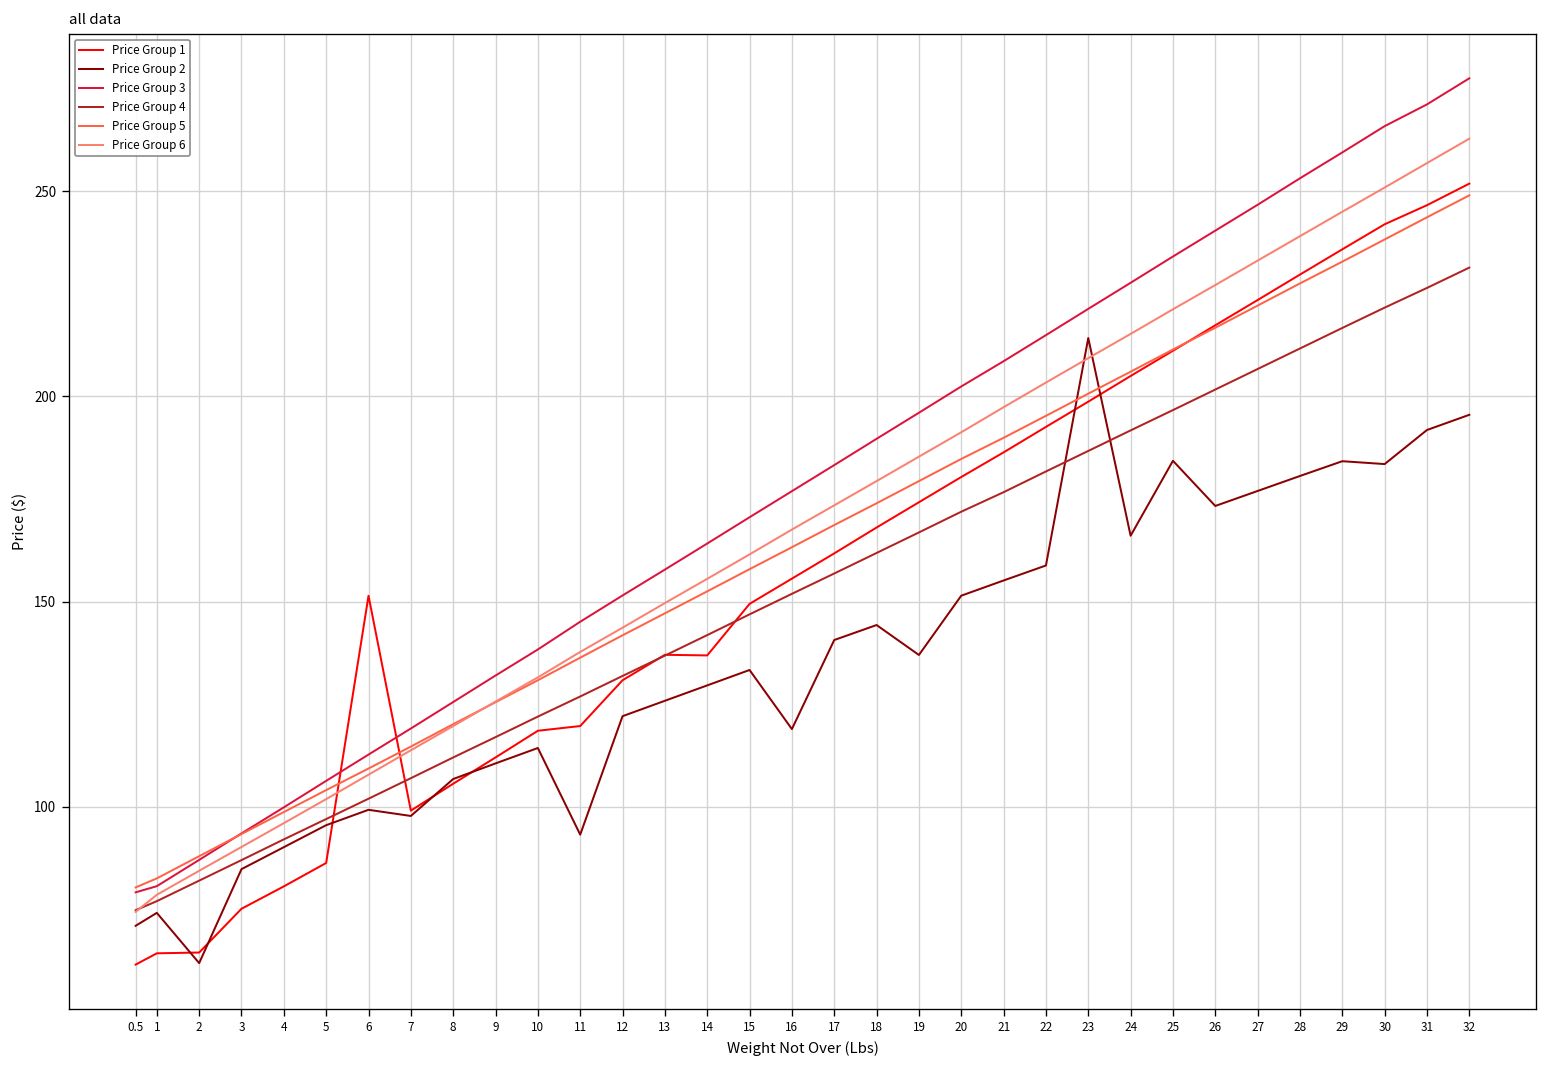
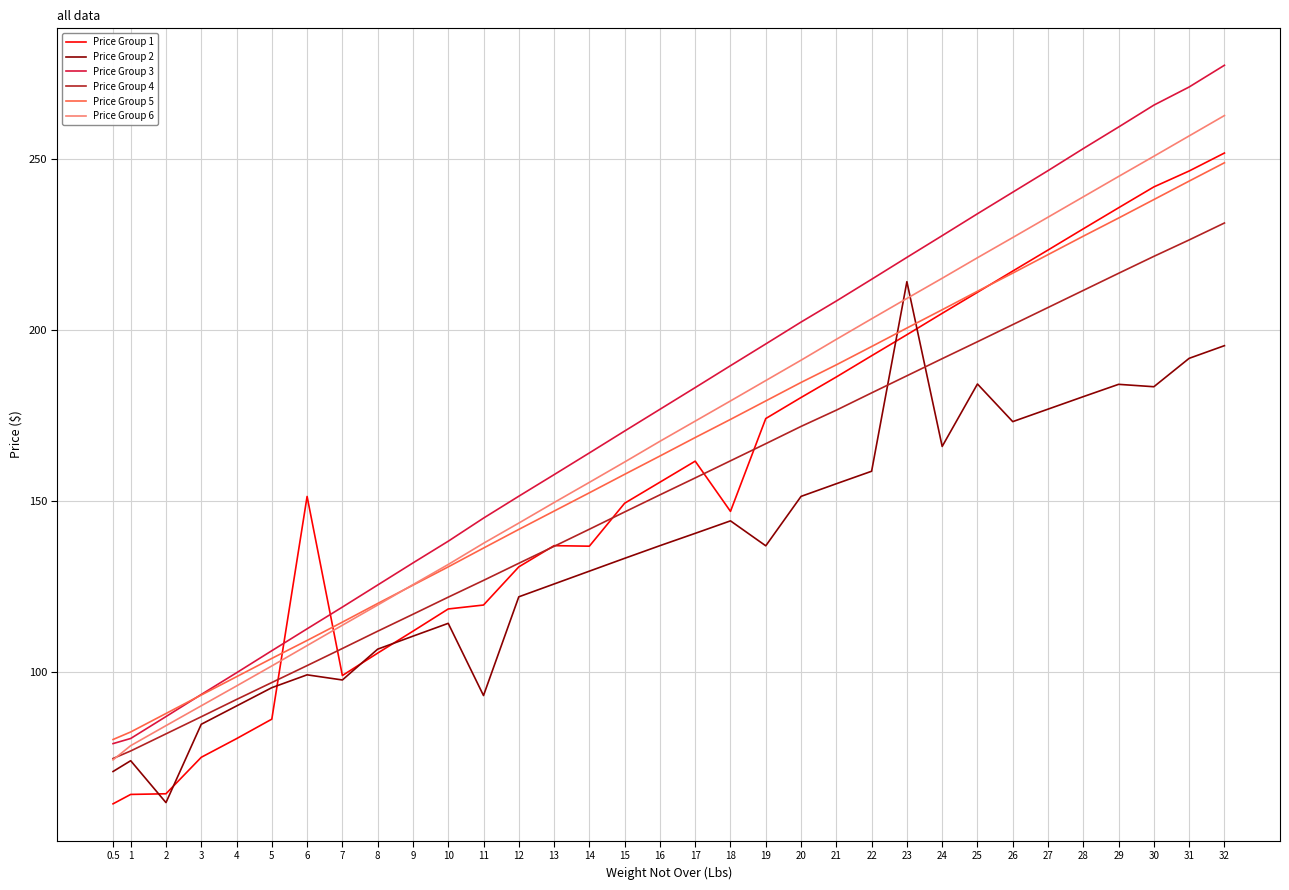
  {
    "Price Group 1": {
      "0.5": 62,
      "1": 64,
      "2": 65,
      "3": 75,
      "4": 81,
      "5": 86,
      "6": 151,
      "7": 99,
      "8": 106,
      "9": 112,
      "10": 119,
      "11": 120,
      "12": 131,
      "14": 137,
      "15": 149,
      "16": 156,
      "17": 162,
-     "18": 168,
+     "18": 147,
      "19": 174,
      "20": 180,
      "21": 186,
      "22": 193,
      "23": 199,
      "24": 205,
      "27": 223,
      "28": 230,
      "29": 236,
      "30": 242,
      "31": 247,
      "32": 252
    },
    "Price Group 2": {
      "0.5": 71,
      "1": 74,
      "2": 62,
      "3": 85,
      "4": 90,
      "5": 96,
      "6": 99,
      "7": 98,
      "8": 107,
      "9": 111,
      "10": 114,
      "11": 93,
      "12": 122,
      "13": 126,
      "14": 130,
      "15": 133,
-     "16": 119,
+     "16": 137,
      "17": 141,
      "18": 144,
      "19": 137,
      "20": 151,
      "21": 155,
      "22": 159,
      "23": 214,
      "24": 166,
      "25": 184,
      "26": 173,
      "27": 177,
      "28": 181,
      "29": 184,
      "30": 184,
      "31": 192,
      "32": 196
    }
  }
